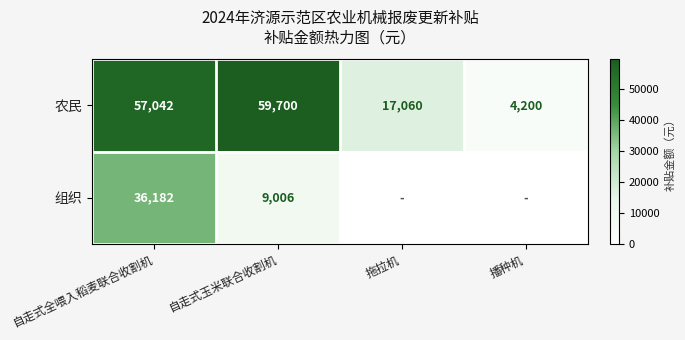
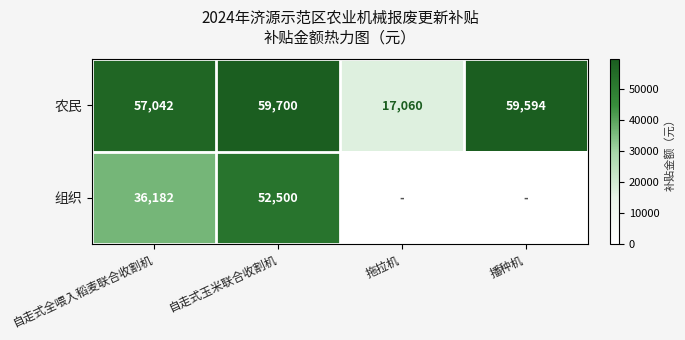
  {
    "农民": {
      "自走式全喂入稻麦联合收割机": "57,042",
      "自走式玉米联合收割机": "59,700",
      "拖拉机": "17,060",
-     "播种机": "4,200"
+     "播种机": "59,594"
    },
    "组织": {
      "自走式全喂入稻麦联合收割机": "36,182",
-     "自走式玉米联合收割机": "9,006"
+     "自走式玉米联合收割机": "52,500"
    }
  }
